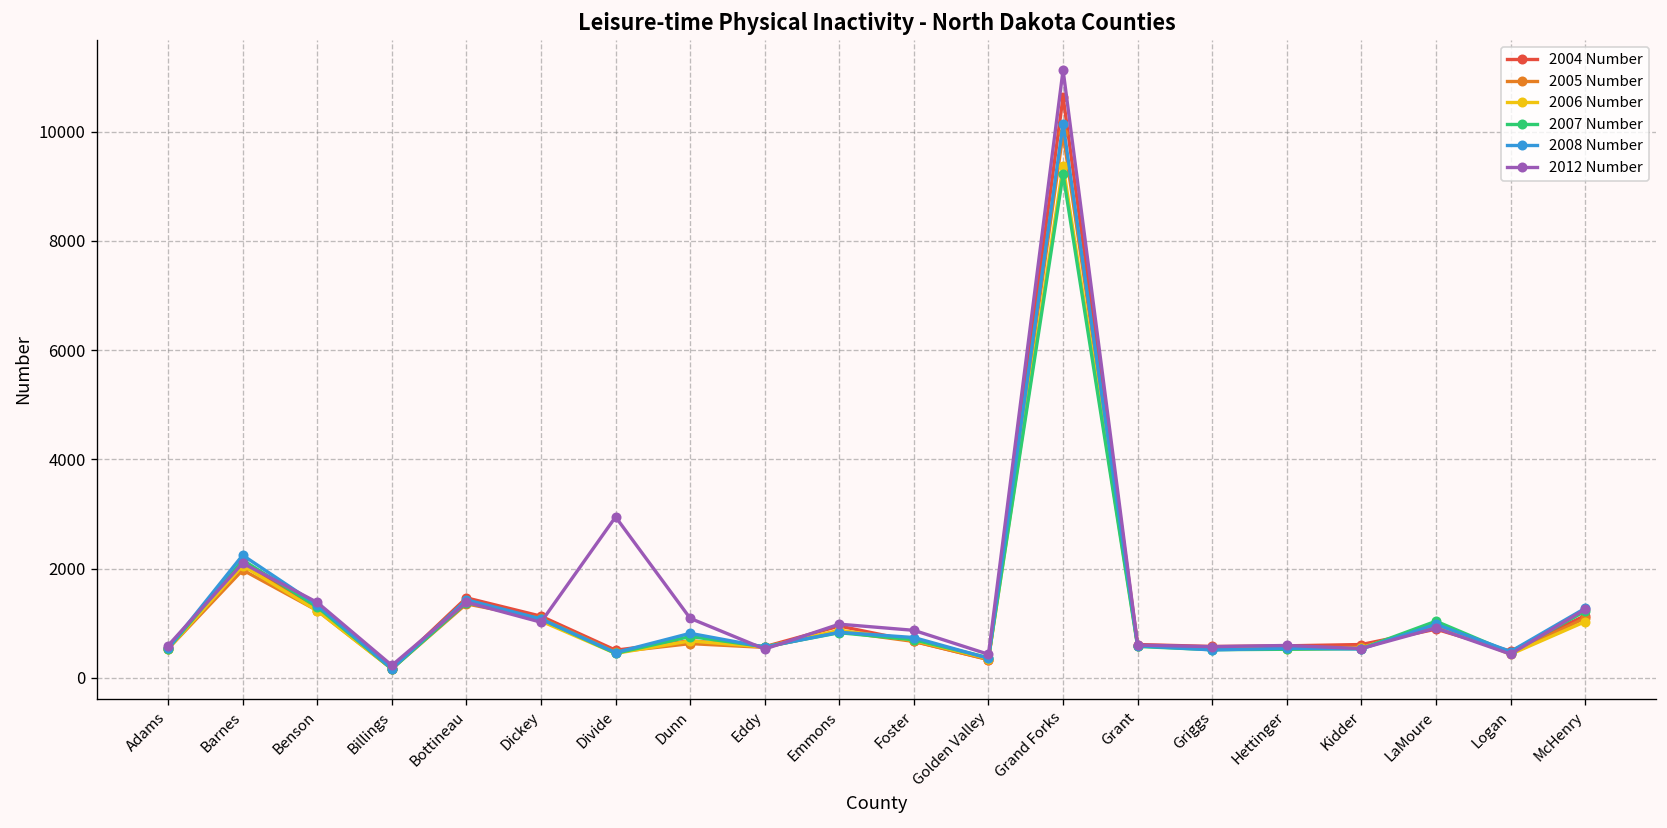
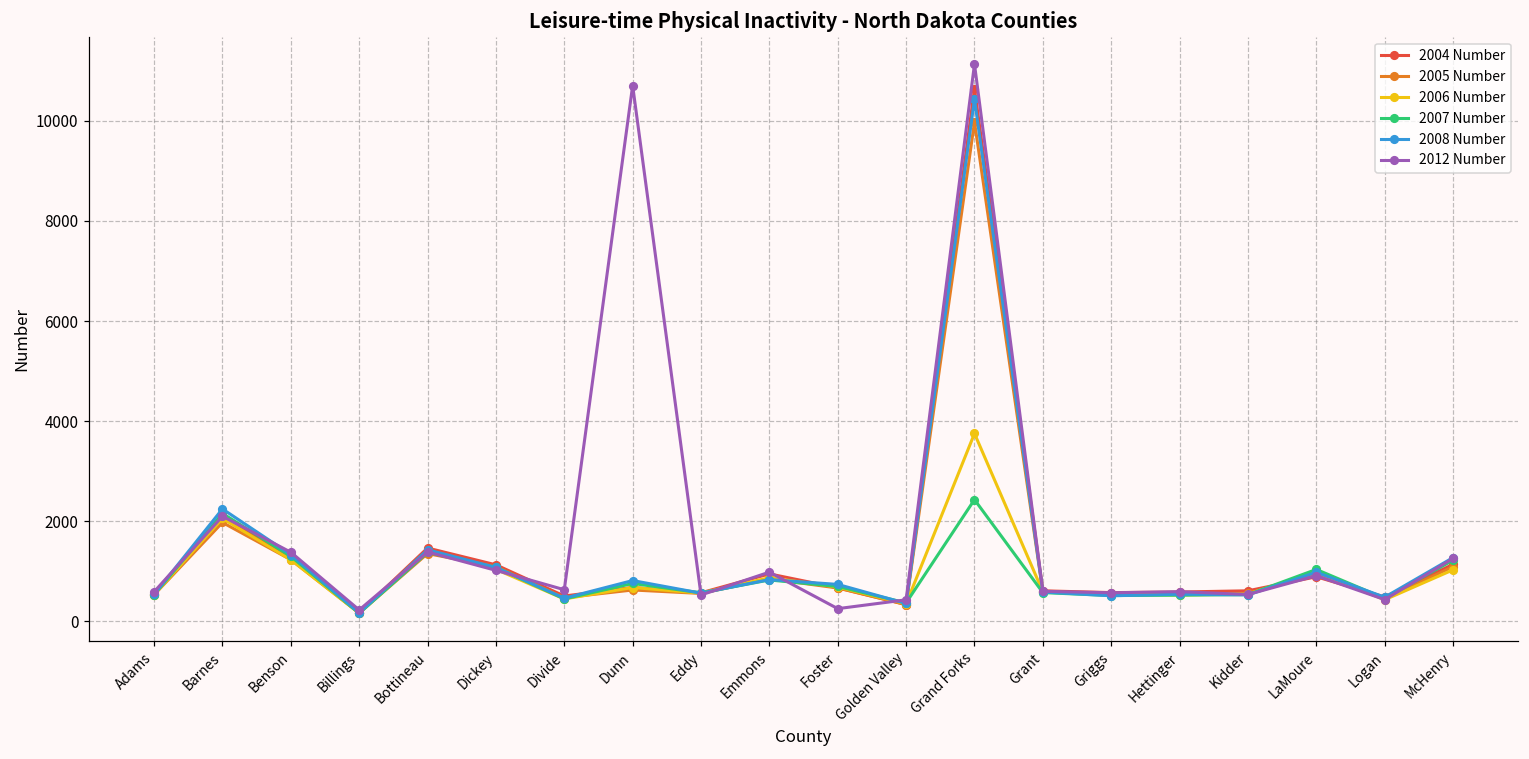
  {
    "2006 Number": {
-     "Grand Forks": 9400,
+     "Grand Forks": 3800,
      "McHenry": 1000
    },
    "2007 Number": {
      "Barnes": 2200,
      "Dunn": 800,
-     "Grand Forks": 9200
+     "Grand Forks": 2400
    },
    "2008 Number": {
      "Barnes": 2200,
      "Dunn": 800,
-     "Grand Forks": 10100
+     "Grand Forks": 10400
    },
    "2012 Number": {
      "Billings": 200,
-     "Divide": 2900,
-     "Dunn": 1100,
-     "Foster": 900,
+     "Divide": 600,
+     "Dunn": 10700,
+     "Foster": 300,
      "Golden Valley": 400,
      "Grand Forks": 11100
    }
  }
